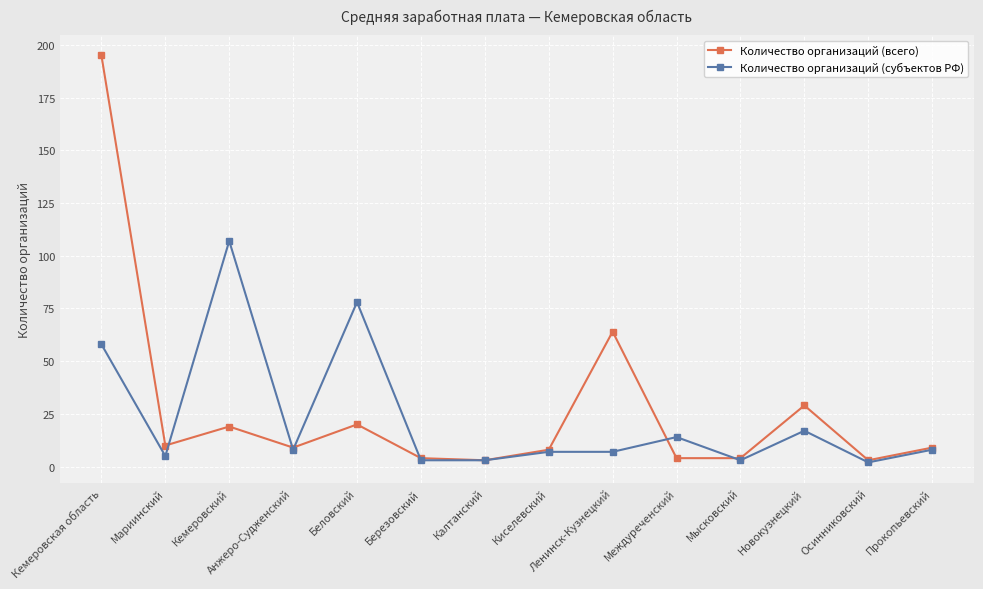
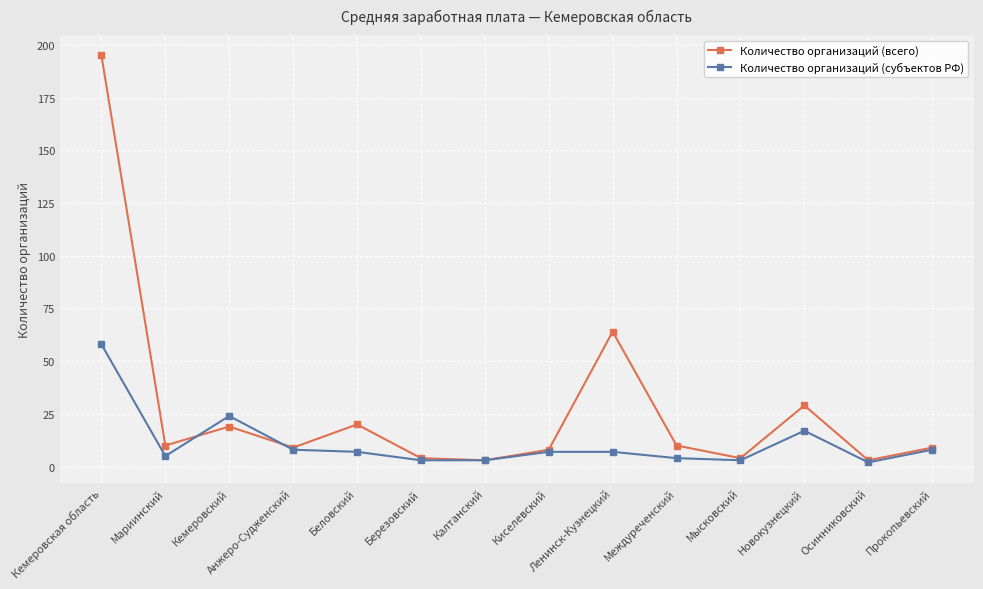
  {
    "Количество организаций (всего)": {
      "Кемеровская область": 195,
      "Мариинский": 10,
      "Кемеровский": 19,
      "Беловский": 20,
      "Ленинск-Кузнецкий": 64,
-     "Междуреченский": 4,
+     "Междуреченский": 10,
      "Новокузнецкий": 29
    },
    "Количество организаций (субъектов РФ)": {
      "Кемеровская область": 58,
      "Мариинский": 5,
-     "Кемеровский": 107,
-     "Беловский": 78,
+     "Кемеровский": 24,
+     "Беловский": 7,
      "Ленинск-Кузнецкий": 7,
-     "Междуреченский": 14,
+     "Междуреченский": 4,
      "Новокузнецкий": 17
    }
  }
